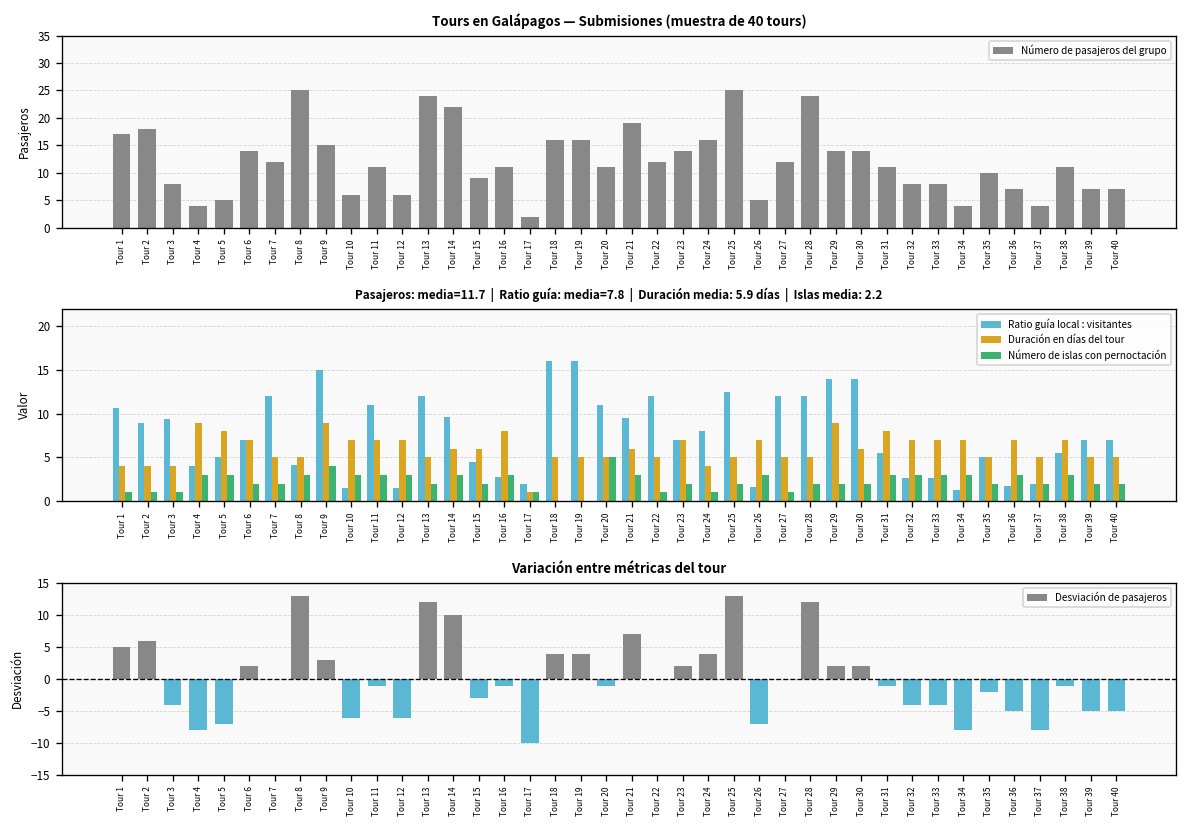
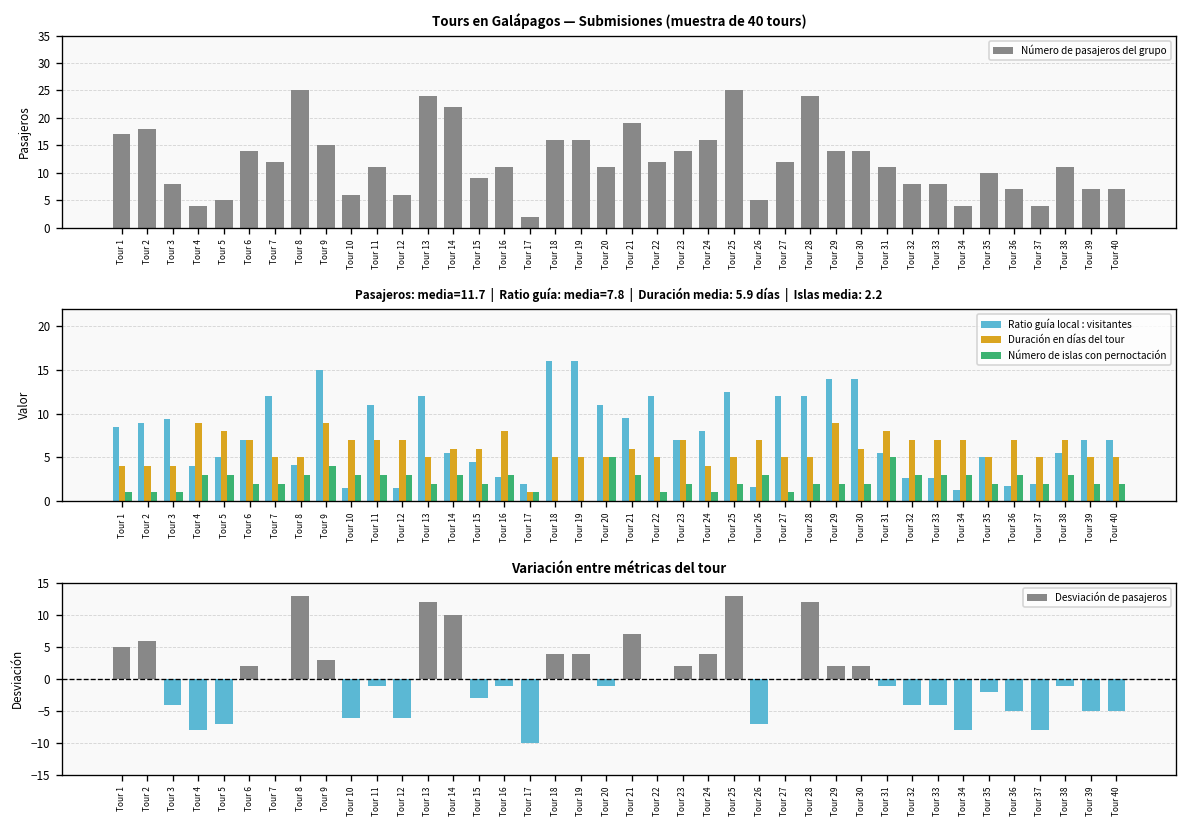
  {
    "Tours en Galápagos — Submisiones (muestra de 40 tours)": {
      "Tour 1": 17,
      "Tour 2": 18,
      "Tour 3": 8,
      "Tour 4": 4,
      "Tour 5": 5,
      "Tour 6": 14,
      "Tour 7": 12,
      "Tour 8": 25,
      "Tour 9": 15,
      "Tour 10": 6,
      "Tour 11": 11,
      "Tour 12": 6,
      "Tour 13": 24,
      "Tour 14": 22,
      "Tour 15": 9,
      "Tour 16": 11,
      "Tour 17": 2,
      "Tour 18": 16,
      "Tour 19": 16,
      "Tour 20": 11,
      "Tour 21": 19,
      "Tour 22": 12,
      "Tour 23": 14,
      "Tour 24": 16,
      "Tour 25": 25,
      "Tour 26": 5,
      "Tour 27": 12,
      "Tour 28": 24,
      "Tour 29": 14,
      "Tour 30": 14,
      "Tour 31": 11,
      "Tour 32": 8,
      "Tour 33": 8,
      "Tour 34": 4,
      "Tour 35": 10,
      "Tour 36": 7,
      "Tour 37": 4,
      "Tour 38": 11,
      "Tour 39": 7,
      "Tour 40": 7
    },
    "Pasajeros: media=11.7 | Ratio guía: media=7.8 | Duración media: 5.9 días | Islas media: 2.2": {
      "Ratio guía local : visitantes": {
-       "Tour 1": 11,
+       "Tour 1": 9,
        "Tour 2": 9,
        "Tour 3": 9,
        "Tour 4": 4,
        "Tour 5": 5,
        "Tour 6": 7,
        "Tour 7": 12,
        "Tour 8": 4,
        "Tour 9": 15,
        "Tour 10": 2,
        "Tour 11": 11,
        "Tour 12": 2,
        "Tour 13": 12,
-       "Tour 14": 10,
+       "Tour 14": 6,
        "Tour 15": 5,
        "Tour 16": 3,
        "Tour 17": 2,
        "Tour 18": 16,
        "Tour 19": 16,
        "Tour 20": 11,
        "Tour 21": 10,
        "Tour 22": 12,
        "Tour 23": 7,
        "Tour 24": 8,
        "Tour 25": 13,
        "Tour 26": 2,
        "Tour 27": 12,
        "Tour 28": 12,
        "Tour 29": 14,
        "Tour 30": 14,
        "Tour 31": 6,
        "Tour 32": 3,
        "Tour 33": 3,
        "Tour 34": 1,
        "Tour 35": 5,
        "Tour 36": 2,
        "Tour 37": 2,
        "Tour 38": 6,
        "Tour 39": 7,
        "Tour 40": 7
      },
      "Duración en días del tour": {
        "Tour 1": 4,
        "Tour 2": 4,
        "Tour 3": 4,
        "Tour 4": 9,
        "Tour 5": 8,
        "Tour 6": 7,
        "Tour 7": 5,
        "Tour 8": 5,
        "Tour 9": 9,
        "Tour 10": 7,
        "Tour 11": 7,
        "Tour 12": 7,
        "Tour 13": 5,
        "Tour 14": 6,
        "Tour 15": 6,
        "Tour 16": 8,
        "Tour 17": 1,
        "Tour 18": 5,
        "Tour 19": 5,
        "Tour 20": 5,
        "Tour 21": 6,
        "Tour 22": 5,
        "Tour 23": 7,
        "Tour 24": 4,
        "Tour 25": 5,
        "Tour 26": 7,
        "Tour 27": 5,
        "Tour 28": 5,
        "Tour 29": 9,
        "Tour 30": 6,
        "Tour 31": 8,
        "Tour 32": 7,
        "Tour 33": 7,
        "Tour 34": 7,
        "Tour 35": 5,
        "Tour 36": 7,
        "Tour 37": 5,
        "Tour 38": 7,
        "Tour 39": 5,
        "Tour 40": 5
      },
      "Número de islas con pernoctación": {
        "Tour 1": 1,
        "Tour 2": 1,
        "Tour 3": 1,
        "Tour 4": 3,
        "Tour 5": 3,
        "Tour 6": 2,
        "Tour 7": 2,
        "Tour 8": 3,
        "Tour 9": 4,
        "Tour 10": 3,
        "Tour 11": 3,
        "Tour 12": 3,
        "Tour 13": 2,
        "Tour 14": 3,
        "Tour 15": 2,
        "Tour 16": 3,
        "Tour 17": 1,
        "Tour 18": 0,
        "Tour 19": 0,
        "Tour 20": 5,
        "Tour 21": 3,
        "Tour 22": 1,
        "Tour 23": 2,
        "Tour 24": 1,
        "Tour 25": 2,
        "Tour 26": 3,
        "Tour 27": 1,
        "Tour 28": 2,
        "Tour 29": 2,
        "Tour 30": 2,
-       "Tour 31": 3,
+       "Tour 31": 5,
        "Tour 32": 3,
        "Tour 33": 3,
        "Tour 34": 3,
        "Tour 35": 2,
        "Tour 36": 3,
        "Tour 37": 2,
        "Tour 38": 3,
        "Tour 39": 2,
        "Tour 40": 2
      }
    },
    "Variación entre métricas del tour": {
      "Tour 1": 5,
      "Tour 2": 6,
      "Tour 3": -4,
      "Tour 4": -8,
      "Tour 5": -7,
      "Tour 6": 2,
      "Tour 8": 13,
      "Tour 9": 3,
      "Tour 10": -6,
      "Tour 11": -1,
      "Tour 12": -6,
      "Tour 13": 12,
      "Tour 14": 10,
      "Tour 15": -3,
      "Tour 16": -1,
      "Tour 17": -10,
      "Tour 18": 4,
      "Tour 19": 4,
      "Tour 20": -1,
      "Tour 21": 7,
      "Tour 23": 2,
      "Tour 24": 4,
      "Tour 25": 13,
      "Tour 26": -7,
      "Tour 28": 12,
      "Tour 29": 2,
      "Tour 30": 2,
      "Tour 31": -1,
      "Tour 32": -4,
      "Tour 33": -4,
      "Tour 34": -8,
      "Tour 35": -2,
      "Tour 36": -5,
      "Tour 37": -8,
      "Tour 38": -1,
      "Tour 39": -5,
      "Tour 40": -5
    }
  }
